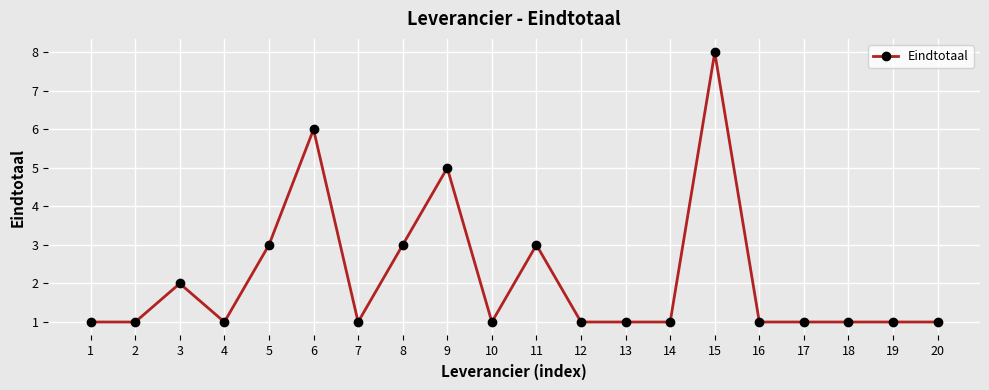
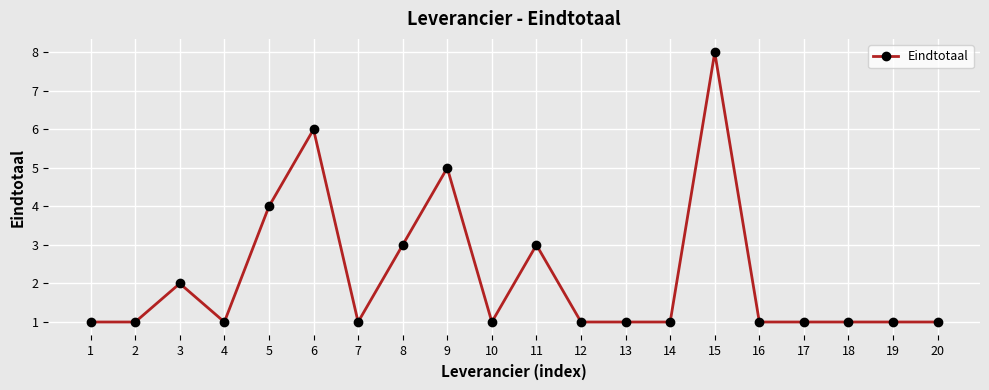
  {
    "1": 1,
    "2": 1,
    "3": 2,
    "4": 1,
-   "5": 3,
+   "5": 4,
    "6": 6,
    "7": 1,
    "8": 3,
    "9": 5,
    "10": 1,
    "11": 3,
    "12": 1,
    "13": 1,
    "14": 1,
    "15": 8,
    "16": 1,
    "17": 1,
    "18": 1,
    "19": 1,
    "20": 1
  }
